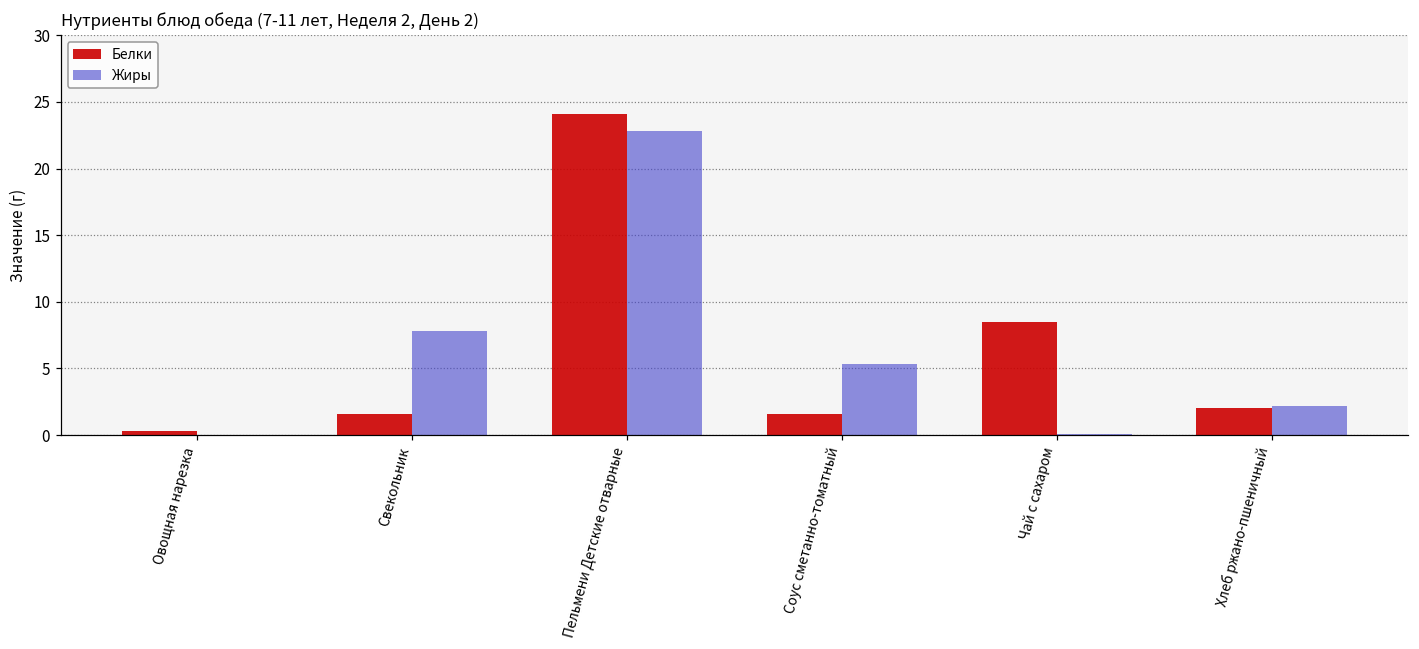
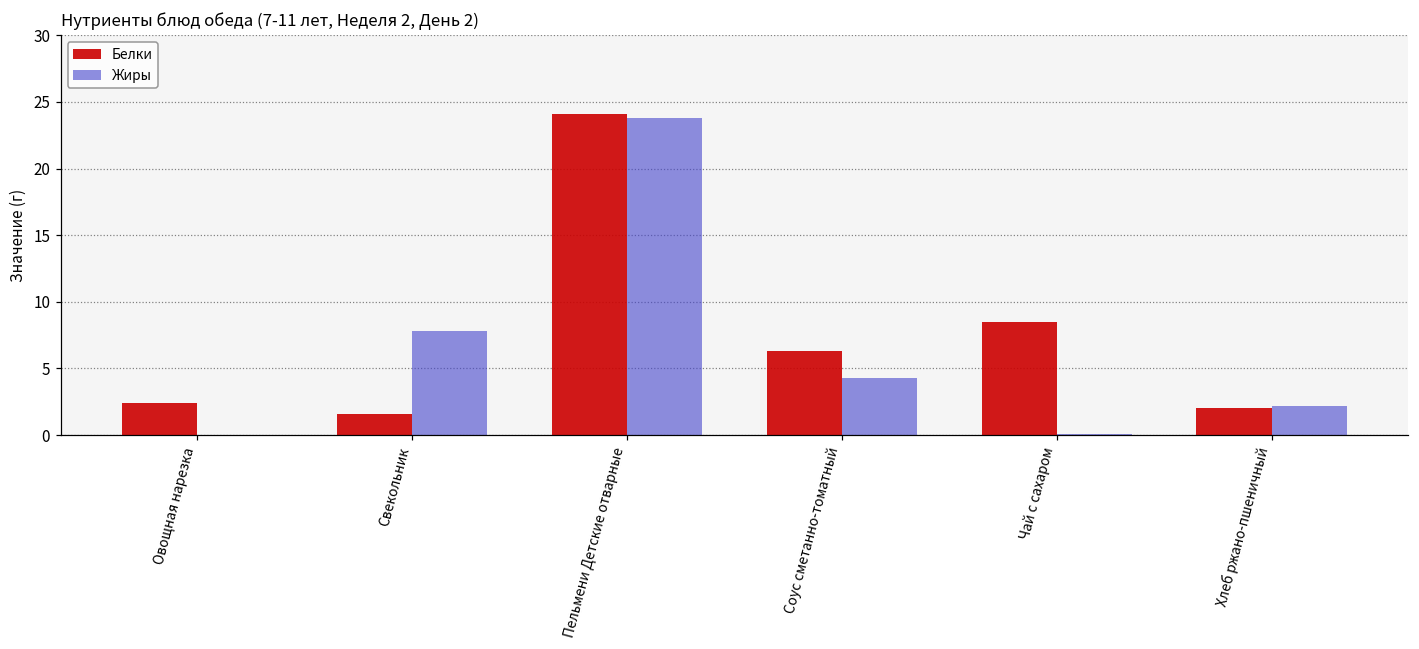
  {
    "Белки": {
-     "Овощная нарезка": 0.3,
+     "Овощная нарезка": 2.4,
      "Свекольник": 1.6,
      "Пельмени Детские отварные": 24.1,
-     "Соус сметанно-томатный": 1.6,
+     "Соус сметанно-томатный": 6.3,
      "Чай с сахаром": 8.5,
      "Хлеб ржано-пшеничный": 2.0
    },
    "Жиры": {
      "Овощная нарезка": 0.0,
      "Свекольник": 7.8,
-     "Пельмени Детские отварные": 22.8,
-     "Соус сметанно-томатный": 5.3,
+     "Пельмени Детские отварные": 23.8,
+     "Соус сметанно-томатный": 4.3,
      "Хлеб ржано-пшеничный": 2.2
    }
  }
